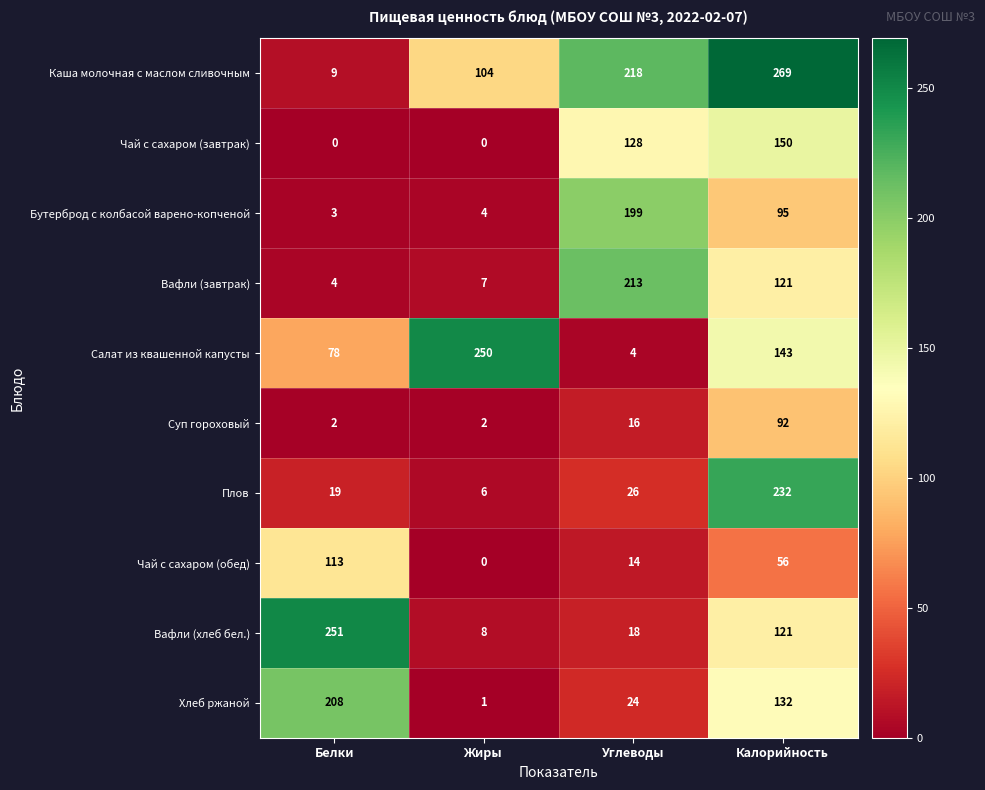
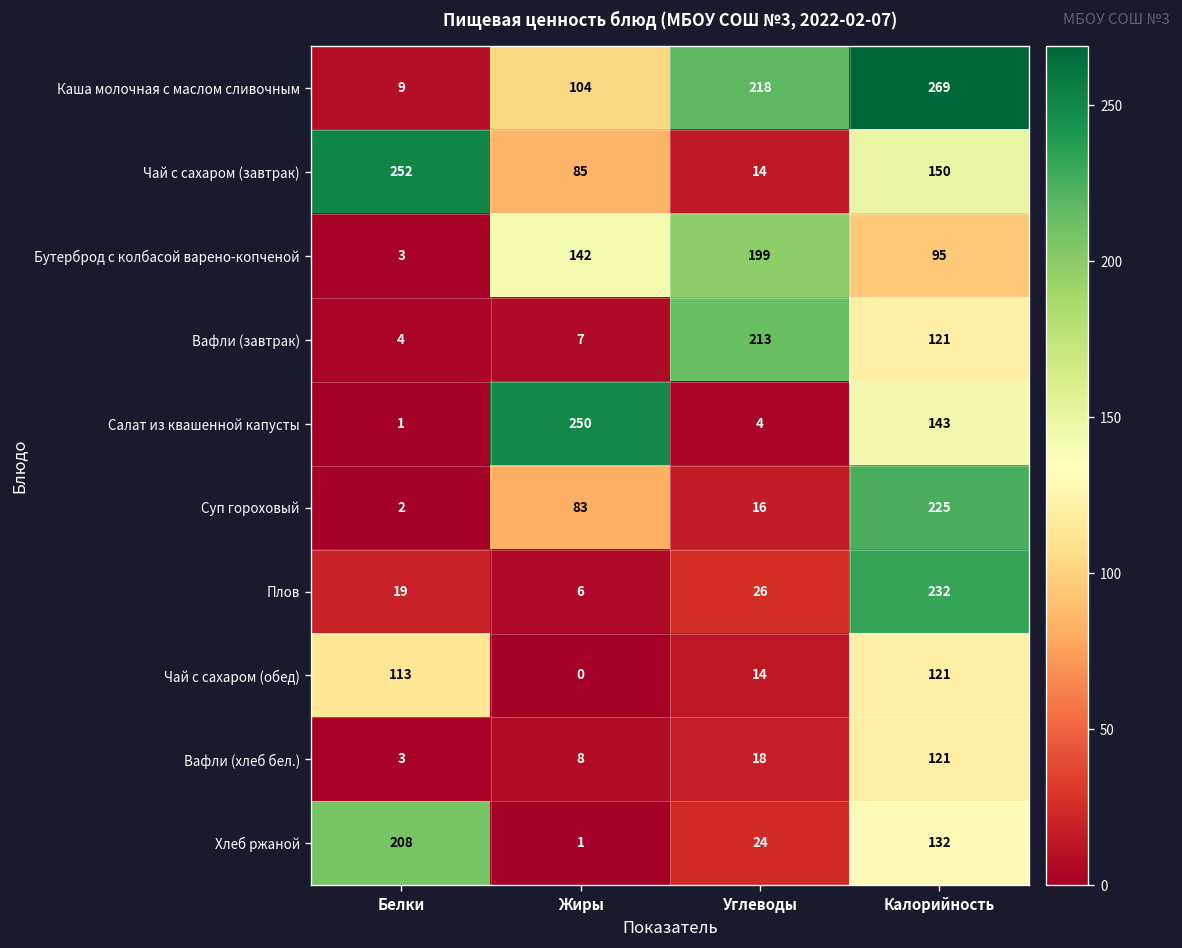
  {
    "Каша молочная с маслом сливочным": {
      "Белки": 9,
      "Жиры": 104,
      "Углеводы": 218,
      "Калорийность": 269
    },
    "Чай с сахаром (завтрак)": {
-     "Белки": 0,
-     "Жиры": 0,
-     "Углеводы": 128,
+     "Белки": 252,
+     "Жиры": 85,
+     "Углеводы": 14,
      "Калорийность": 150
    },
    "Бутерброд с колбасой варено-копченой": {
      "Белки": 3,
-     "Жиры": 4,
+     "Жиры": 142,
      "Углеводы": 199,
      "Калорийность": 95
    },
    "Вафли (завтрак)": {
      "Белки": 4,
      "Жиры": 7,
      "Углеводы": 213,
      "Калорийность": 121
    },
    "Салат из квашенной капусты": {
-     "Белки": 78,
+     "Белки": 1,
      "Жиры": 250,
      "Углеводы": 4,
      "Калорийность": 143
    },
    "Суп гороховый": {
      "Белки": 2,
-     "Жиры": 2,
+     "Жиры": 83,
      "Углеводы": 16,
-     "Калорийность": 92
+     "Калорийность": 225
    },
    "Плов": {
      "Белки": 19,
      "Жиры": 6,
      "Углеводы": 26,
      "Калорийность": 232
    },
    "Чай с сахаром (обед)": {
      "Белки": 113,
      "Жиры": 0,
      "Углеводы": 14,
-     "Калорийность": 56
+     "Калорийность": 121
    },
    "Вафли (хлеб бел.)": {
-     "Белки": 251,
+     "Белки": 3,
      "Жиры": 8,
      "Углеводы": 18,
      "Калорийность": 121
    },
    "Хлеб ржаной": {
      "Белки": 208,
      "Жиры": 1,
      "Углеводы": 24,
      "Калорийность": 132
    }
  }
